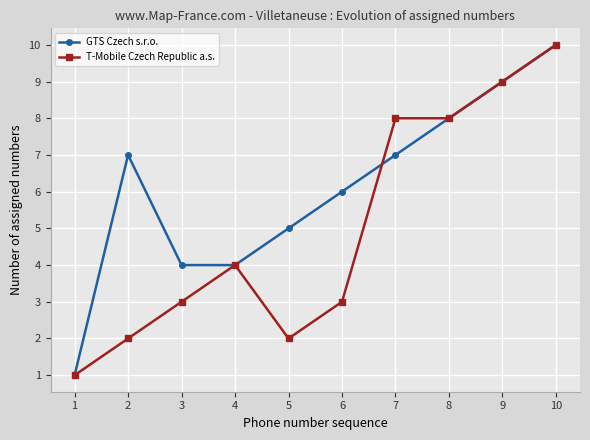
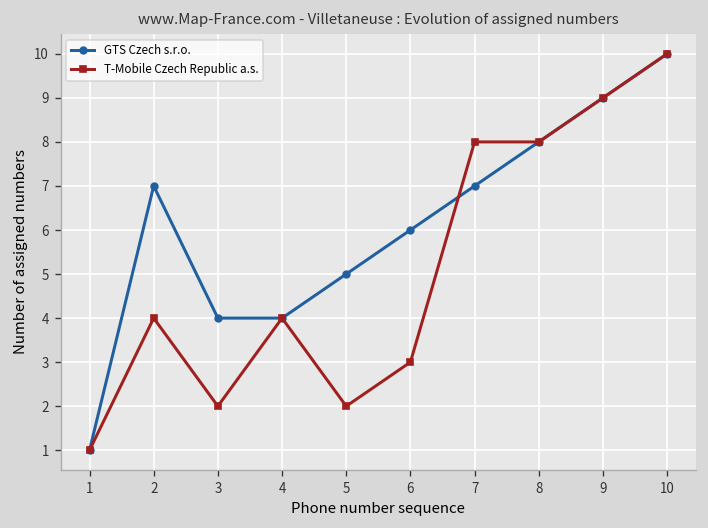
  {
    "GTS Czech s.r.o.": {
      "2": 7,
      "3": 4,
      "5": 5,
      "6": 6,
      "7": 7
    },
    "T-Mobile Czech Republic a.s.": {
-     "2": 2,
-     "3": 3,
+     "2": 4,
+     "3": 2,
      "5": 2,
      "6": 3,
      "7": 8
    }
  }
